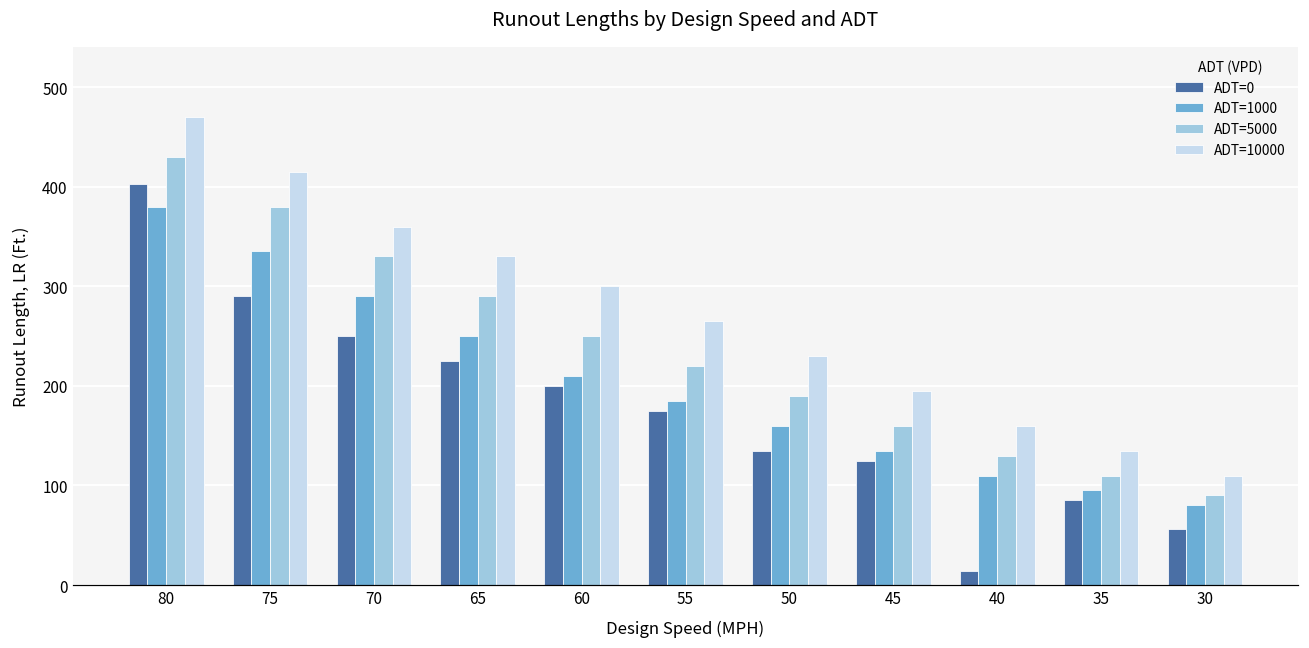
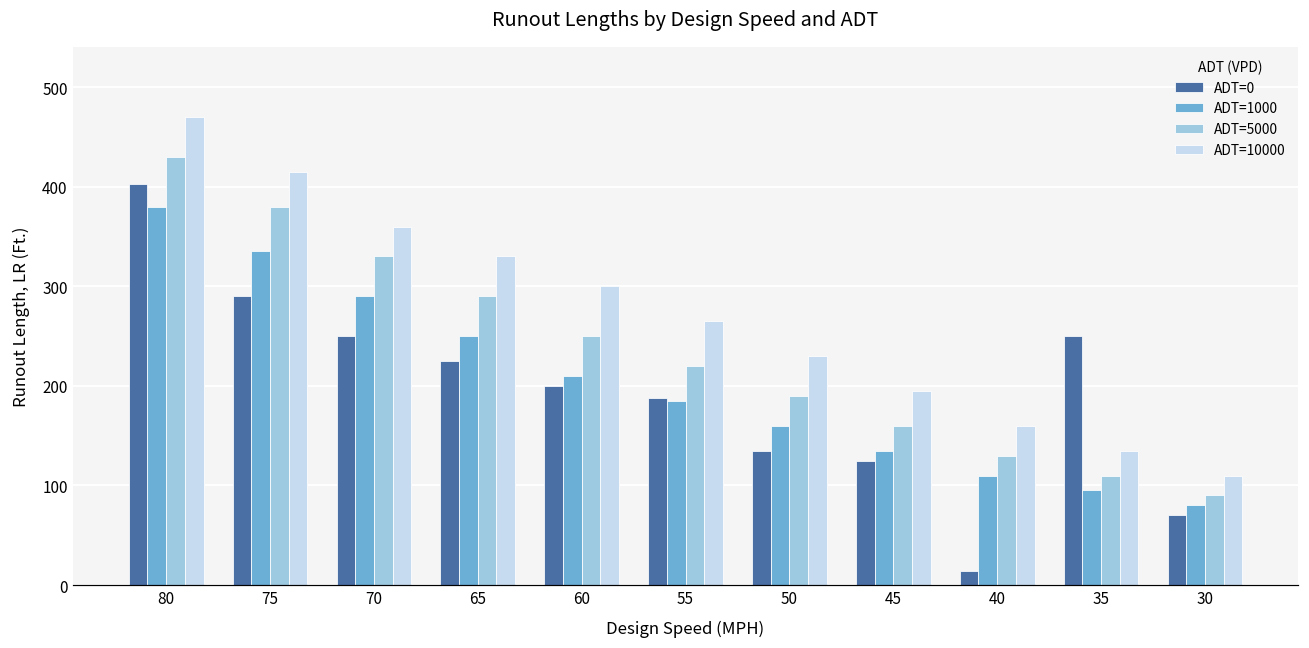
  {
    "ADT=0": {
      "80": 400,
      "75": 290,
      "70": 250,
      "65": 230,
      "60": 200,
-     "55": 180,
+     "55": 190,
      "50": 140,
      "45": 130,
      "40": 10,
-     "35": 90,
-     "30": 60
+     "35": 250,
+     "30": 70
    }
  }
